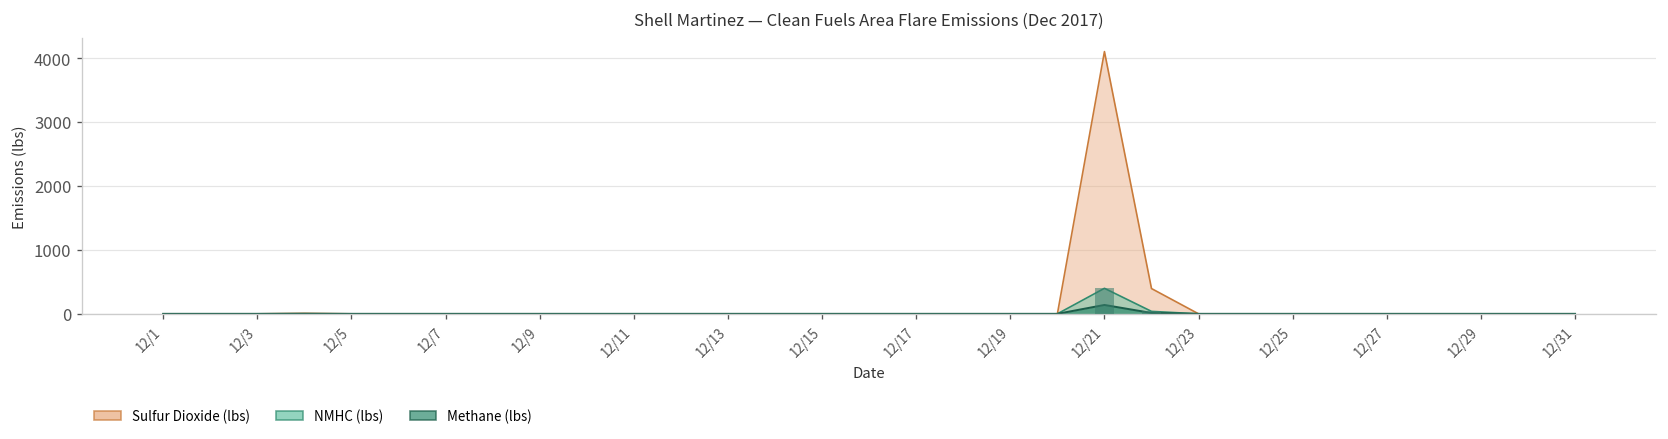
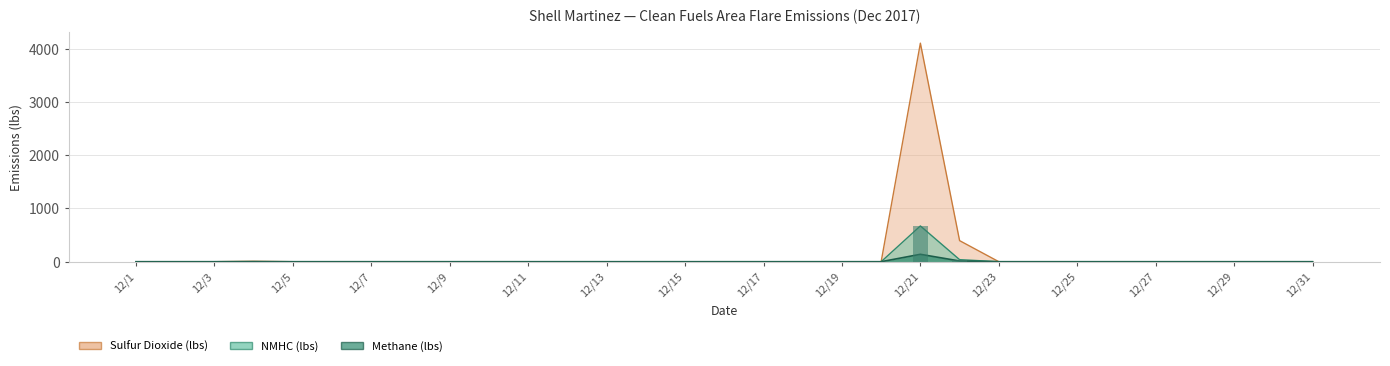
  {
    "Sulfur Dioxide (lbs)": {
      "12/21": 4100
    },
    "NMHC (lbs)": {
-     "12/21": 400
+     "12/21": 700
    }
  }
